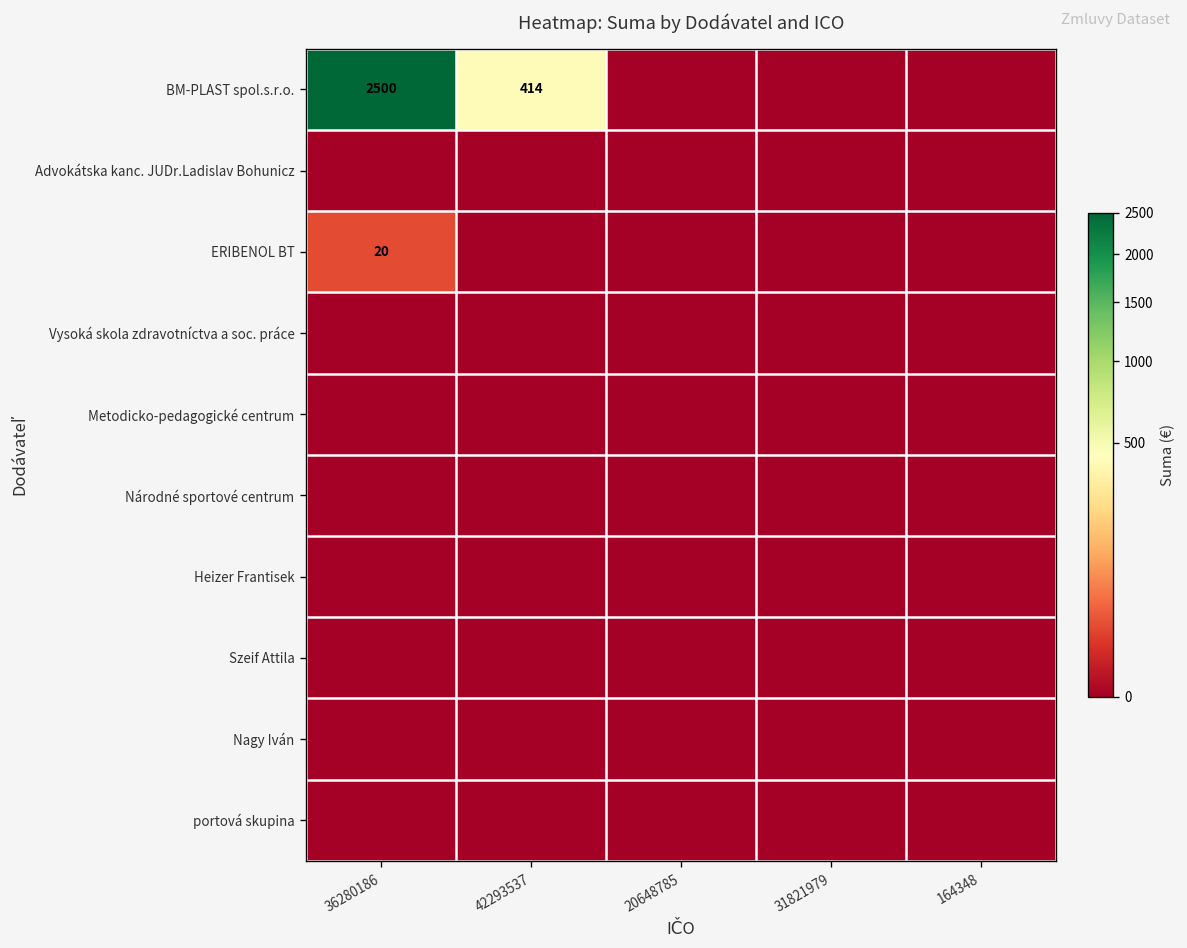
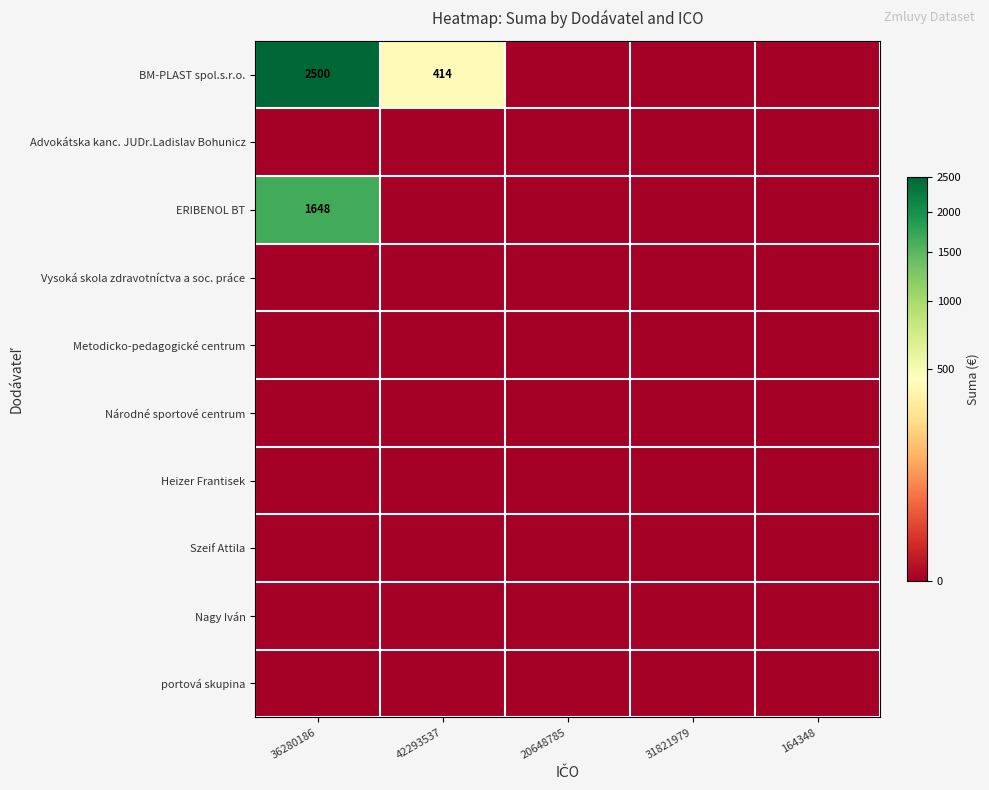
  {
    "BM-PLAST spol.s.r.o.": {
      "36280186": 2500,
      "42293537": 414
    },
    "ERIBENOL BT": {
-     "36280186": 20
+     "36280186": 1648
    }
  }
